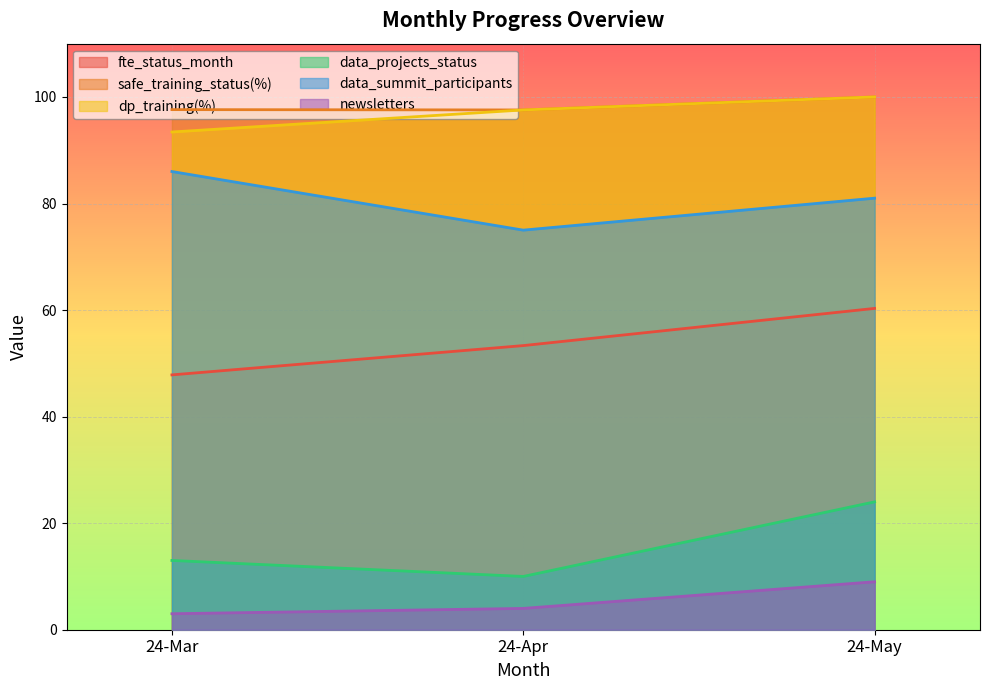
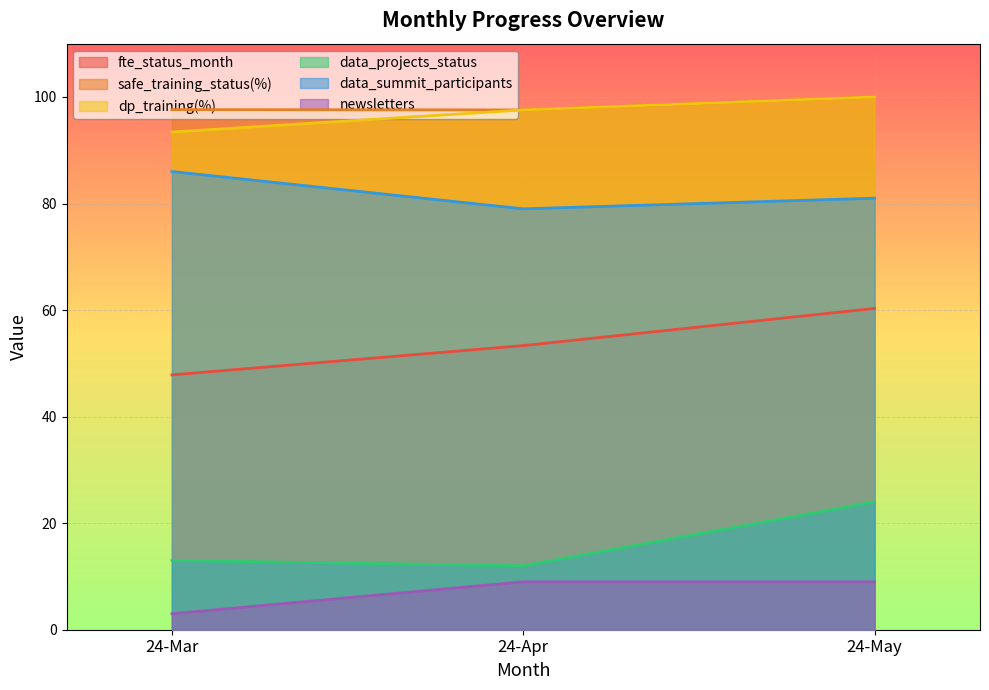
  {
    "dp_training(%)": {
      "24-Mar": 93
    },
    "data_projects_status": {
      "24-Mar": 13,
-     "24-Apr": 10,
+     "24-Apr": 12,
      "24-May": 24
    },
    "data_summit_participants": {
      "24-Mar": 86,
-     "24-Apr": 75,
+     "24-Apr": 79,
      "24-May": 81
    },
    "newsletters": {
      "24-Mar": 3,
-     "24-Apr": 4,
+     "24-Apr": 9,
      "24-May": 9
    }
  }
